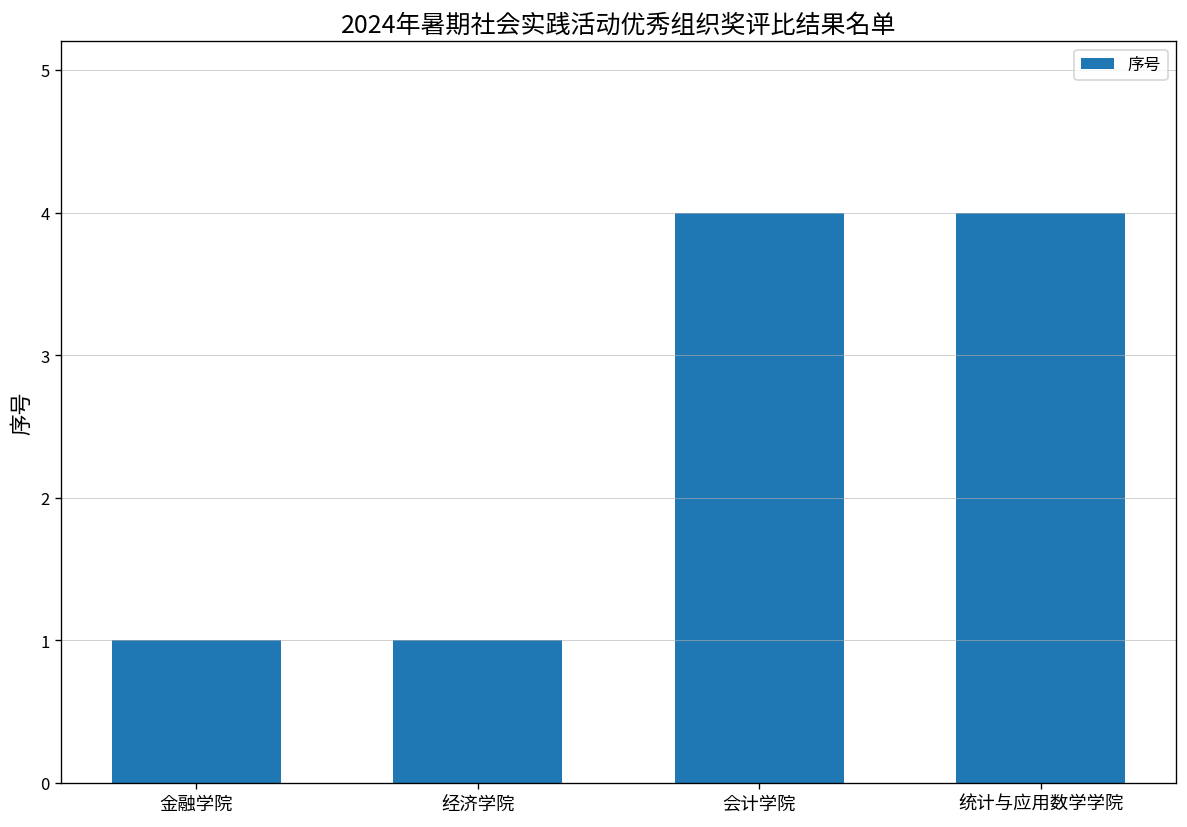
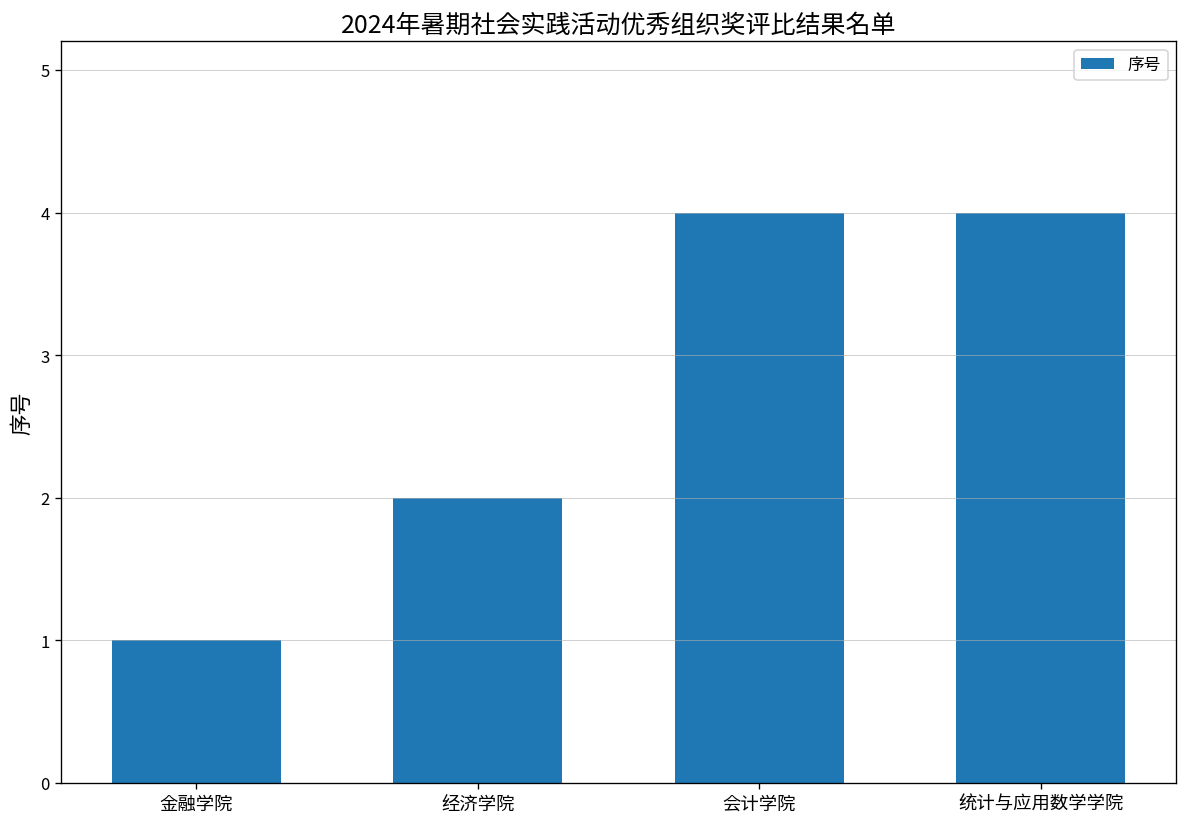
  {
    "金融学院": 1,
-   "经济学院": 1,
+   "经济学院": 2,
    "会计学院": 4,
    "统计与应用数学学院": 4
  }
